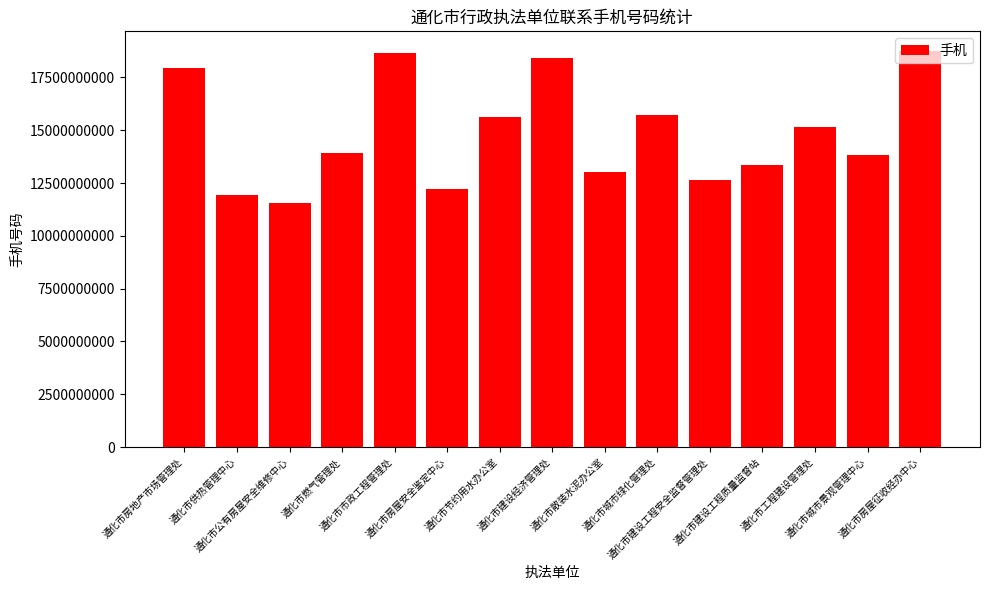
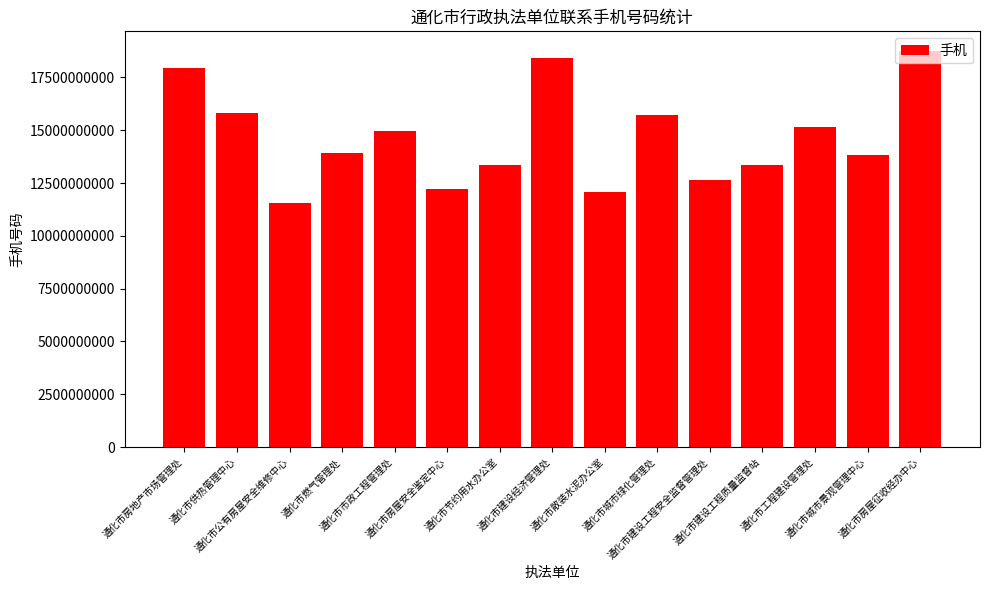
  {
    "通化市房地产市场管理处": 17900000000,
-   "通化市供热管理中心": 11900000000,
+   "通化市供热管理中心": 15800000000,
    "通化市公有房屋安全维修中心": 11500000000,
    "通化市燃气管理处": 13900000000,
-   "通化市市政工程管理处": 18600000000,
+   "通化市市政工程管理处": 15000000000,
    "通化市房屋安全鉴定中心": 12200000000,
-   "通化市节约用水办公室": 15600000000,
+   "通化市节约用水办公室": 13400000000,
    "通化市建设经济管理处": 18400000000,
-   "通化市散装水泥办公室": 13000000000,
+   "通化市散装水泥办公室": 12100000000,
    "通化市城市绿化管理处": 15700000000,
    "通化市建设工程安全监督管理处": 12700000000,
    "通化市建设工程质量监督站": 13400000000,
    "通化市工程建设管理处": 15100000000,
    "通化市城市景观管理中心": 13800000000
  }
